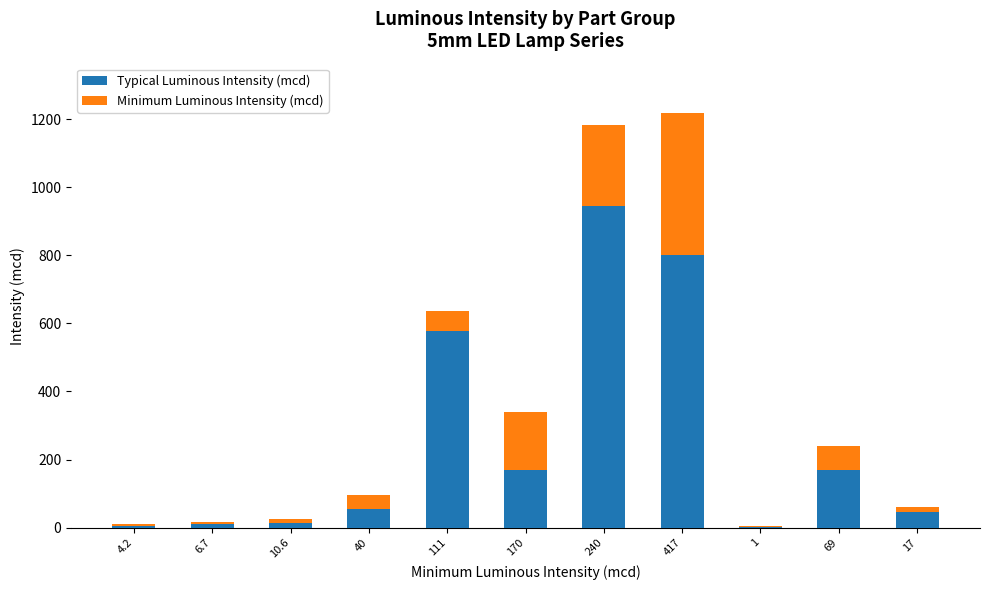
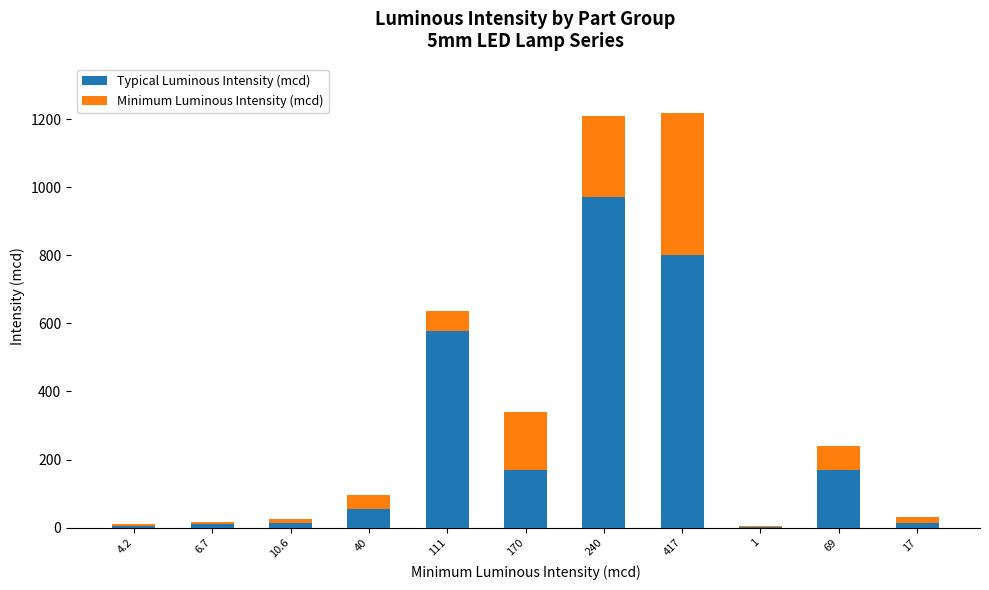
  {
    "Typical Luminous Intensity (mcd)": {
      "6.7": 10,
      "10.6": 10,
      "40": 60,
      "111": 580,
      "170": 170,
-     "240": 940,
+     "240": 970,
      "417": 800,
      "69": 170,
-     "17": 50
+     "17": 10
    },
    "Minimum Luminous Intensity (mcd)": {
      "10.6": 10,
      "40": 40,
      "111": 60,
      "170": 170,
      "240": 240,
      "417": 420,
      "69": 70,
      "17": 20
    }
  }
